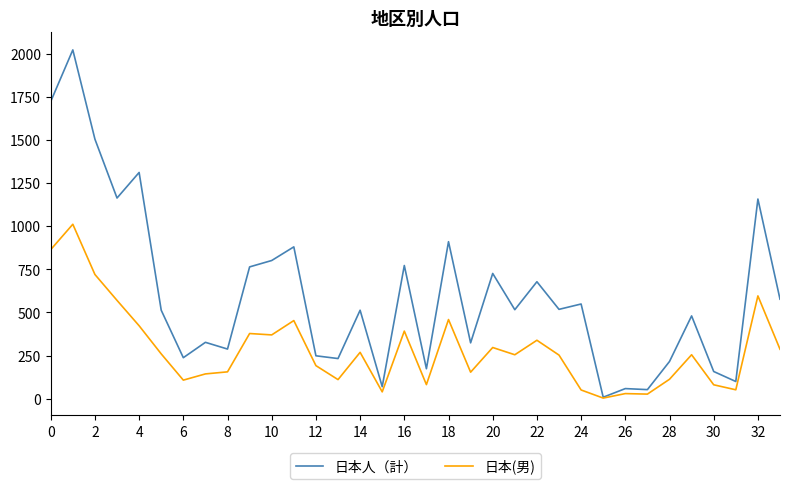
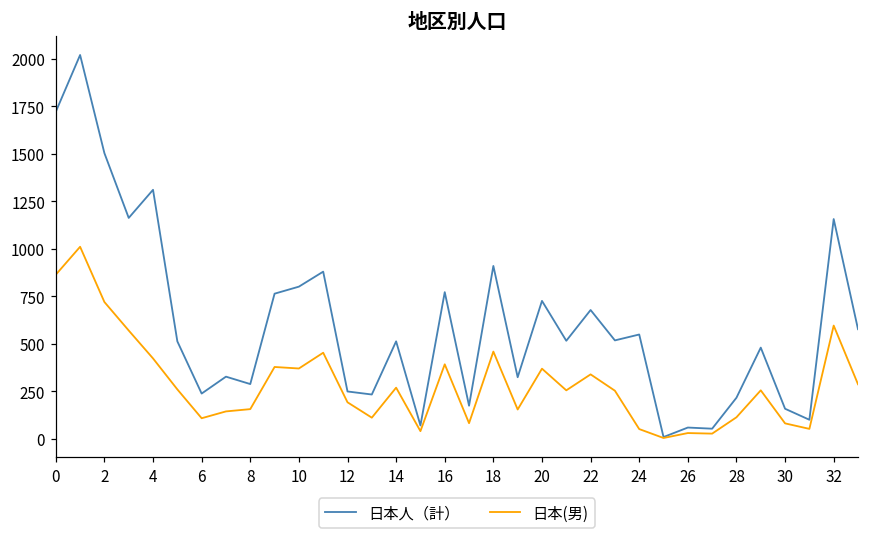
  {
    "日本人（計）": {
      "0": 1720,
      "2": 1500,
      "4": 1310,
      "6": 240,
      "8": 290,
      "10": 800,
      "12": 250,
      "14": 510,
      "16": 770,
      "18": 910,
      "20": 730,
      "22": 680,
      "24": 550,
      "26": 60,
      "28": 220,
      "30": 160,
      "32": 1160
    },
    "日本(男)": {
      "0": 860,
      "2": 720,
      "4": 420,
      "6": 110,
      "8": 160,
      "10": 370,
      "12": 190,
      "14": 270,
      "16": 390,
      "18": 460,
-     "20": 300,
+     "20": 370,
      "22": 340,
      "24": 50,
      "26": 30,
      "28": 110,
      "30": 80,
      "32": 600
    }
  }
